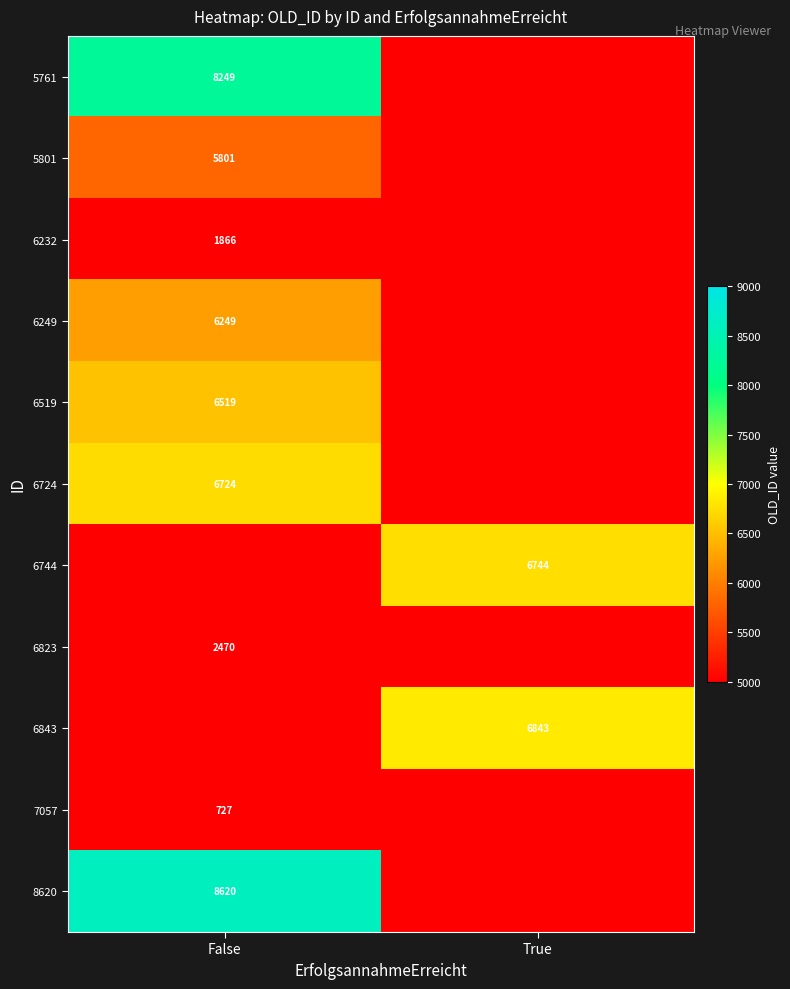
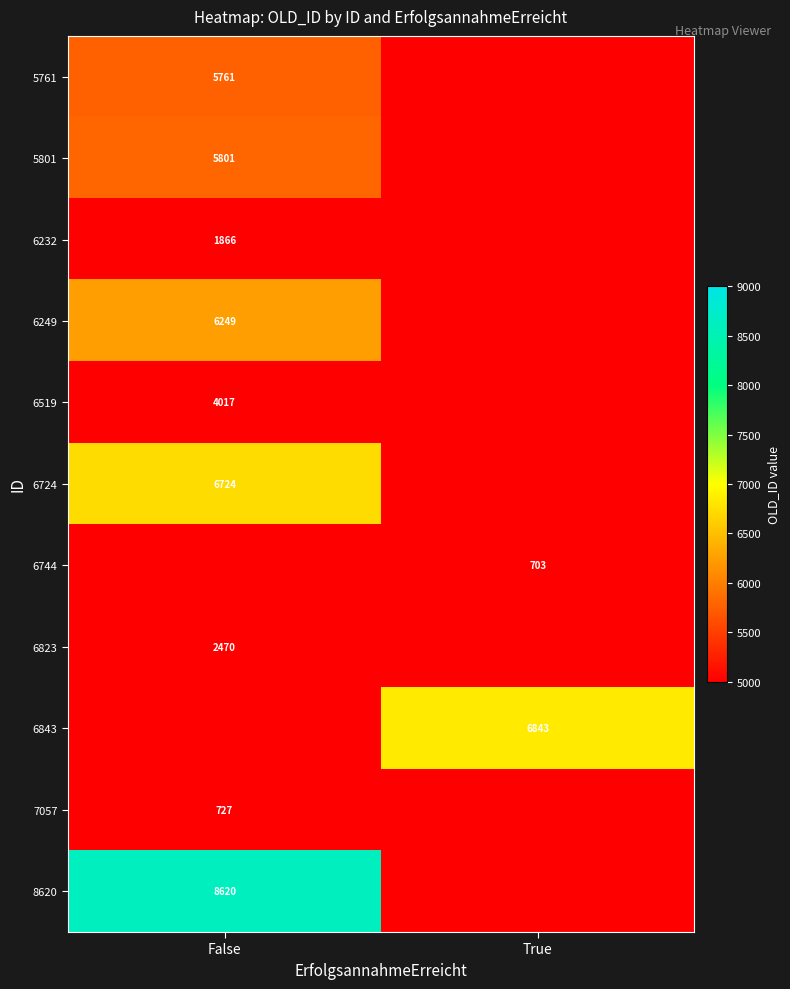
  {
    "5761": {
-     "False": 8249
+     "False": 5761
    },
    "5801": {
      "False": 5801
    },
    "6232": {
      "False": 1866
    },
    "6249": {
      "False": 6249
    },
    "6519": {
-     "False": 6519
+     "False": 4017
    },
    "6724": {
      "False": 6724
    },
    "6744": {
-     "True": 6744
+     "True": 703
    },
    "6823": {
      "False": 2470
    },
    "6843": {
      "True": 6843
    },
    "7057": {
      "False": 727
    },
    "8620": {
      "False": 8620
    }
  }
